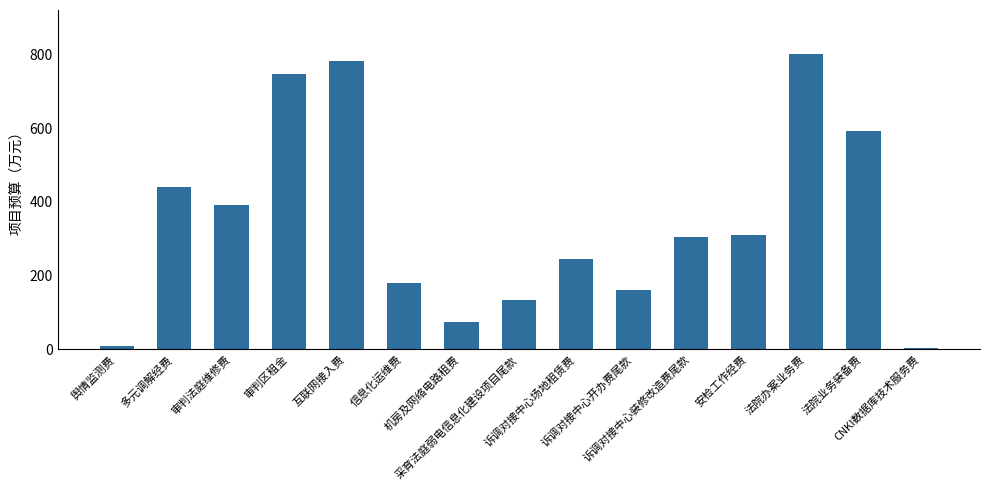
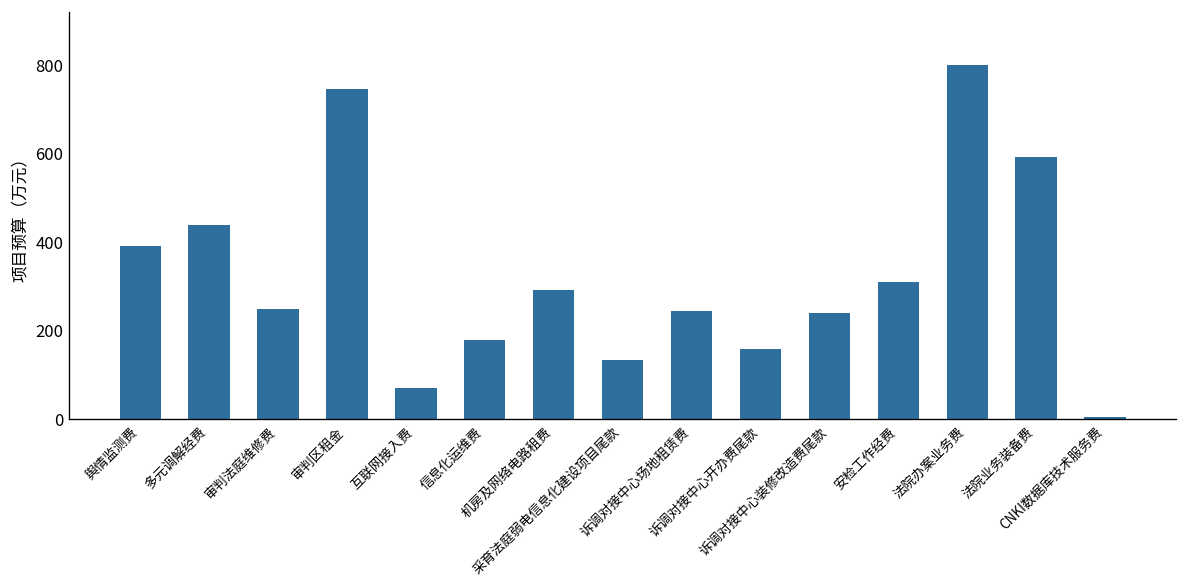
  {
-   "舆情监测费": 10,
+   "舆情监测费": 390,
    "多元调解经费": 440,
-   "审判法庭维修费": 390,
+   "审判法庭维修费": 250,
    "审判区租金": 750,
-   "互联网接入费": 780,
+   "互联网接入费": 70,
    "信息化运维费": 180,
-   "机房及网络电路租费": 80,
+   "机房及网络电路租费": 290,
    "采育法庭弱电信息化建设项目尾款": 130,
    "诉调对接中心场地租赁费": 240,
    "诉调对接中心开办费尾款": 160,
-   "诉调对接中心装修改造费尾款": 310,
+   "诉调对接中心装修改造费尾款": 240,
    "安检工作经费": 310,
    "法院办案业务费": 800,
    "法院业务装备费": 590
  }
